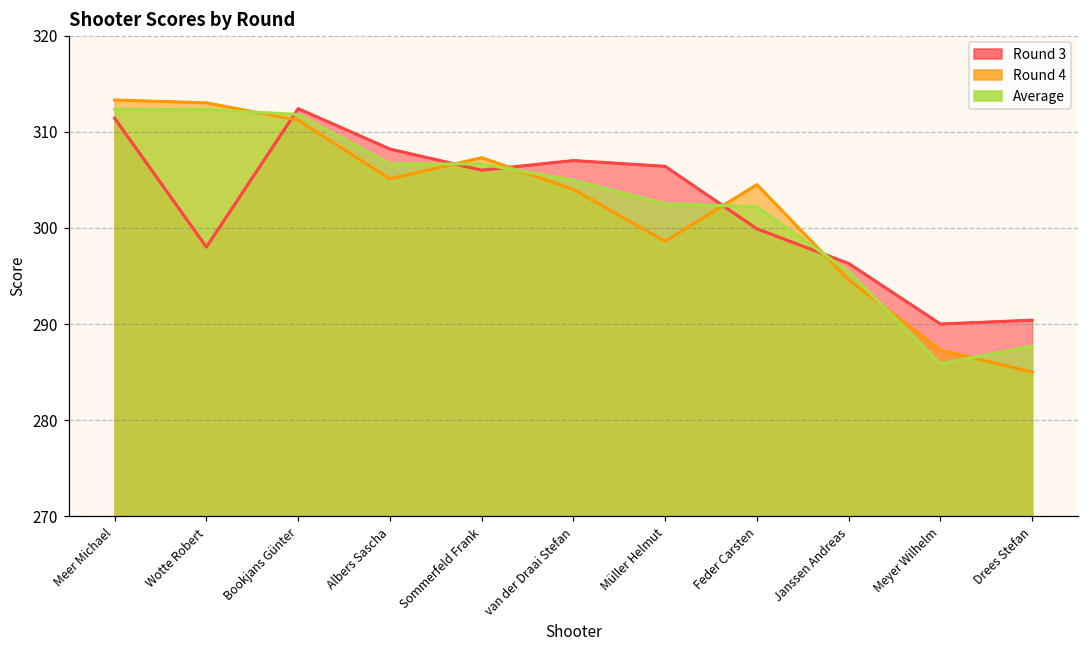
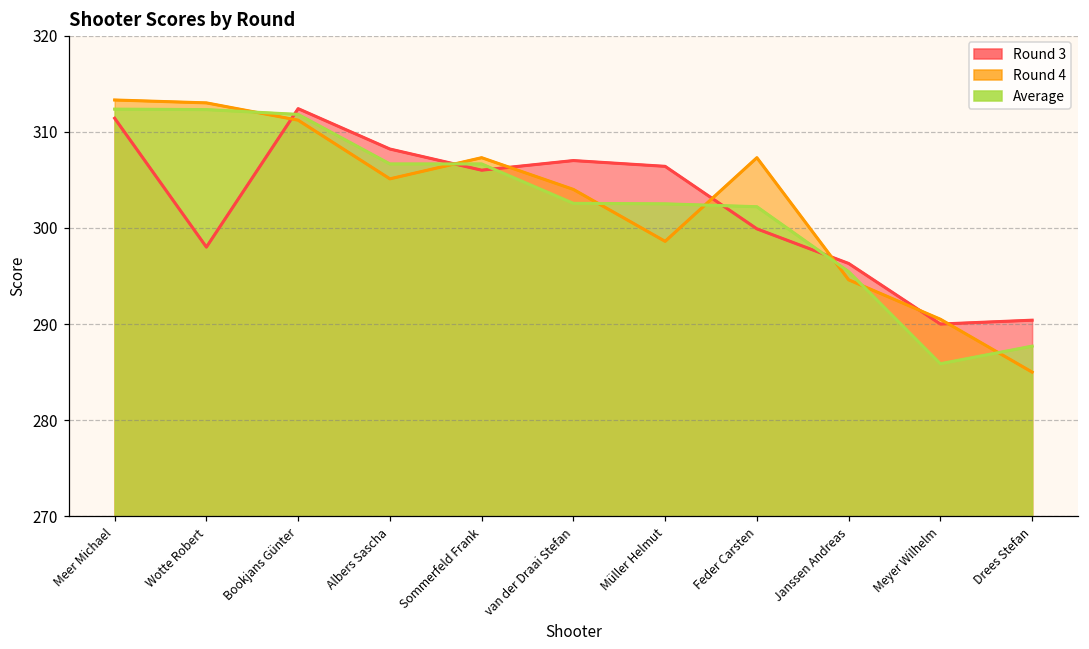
  {
    "Round 3": {
      "Meer Michael": 311,
      "Wotte Robert": 298,
      "Bookjans Günter": 312,
      "Albers Sascha": 308,
      "Sommerfeld Frank": 306,
      "van der Draai Stefan": 307,
      "Müller Helmut": 306,
      "Feder Carsten": 300,
      "Janssen Andreas": 296,
      "Meyer Wilhelm": 290,
      "Drees Stefan": 290
    },
    "Round 4": {
      "Meer Michael": 313,
      "Wotte Robert": 313,
      "Bookjans Günter": 311,
      "Albers Sascha": 305,
      "Sommerfeld Frank": 307,
      "van der Draai Stefan": 304,
      "Müller Helmut": 299,
-     "Feder Carsten": 305,
+     "Feder Carsten": 307,
      "Janssen Andreas": 295,
-     "Meyer Wilhelm": 287,
+     "Meyer Wilhelm": 291,
      "Drees Stefan": 285
    },
    "Average": {
      "Meer Michael": 312,
      "Wotte Robert": 312,
      "Bookjans Günter": 312,
      "Albers Sascha": 307,
      "Sommerfeld Frank": 307,
-     "van der Draai Stefan": 305,
+     "van der Draai Stefan": 303,
      "Müller Helmut": 303,
      "Feder Carsten": 302,
      "Janssen Andreas": 295,
      "Meyer Wilhelm": 286,
      "Drees Stefan": 288
    }
  }
